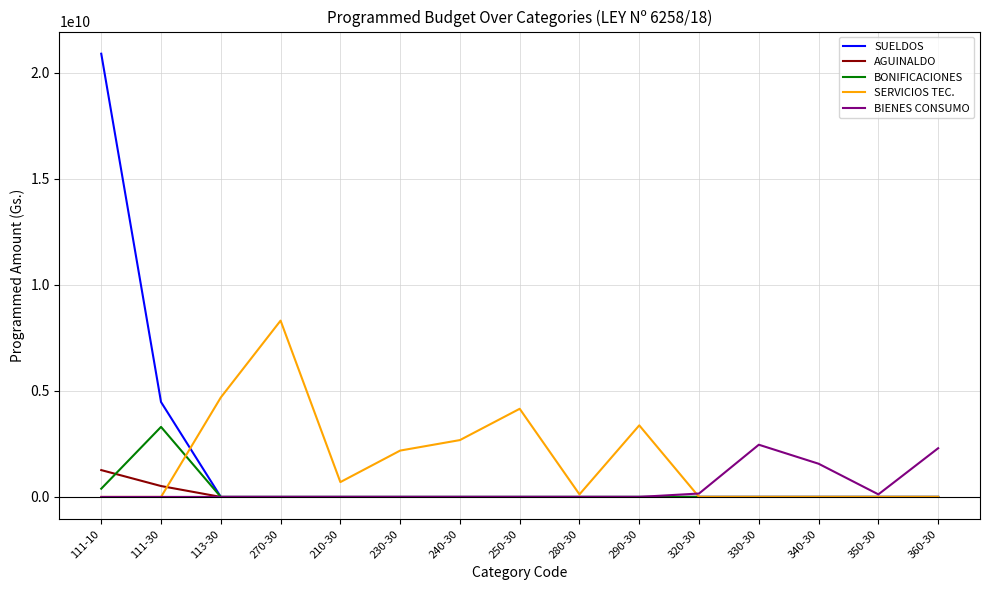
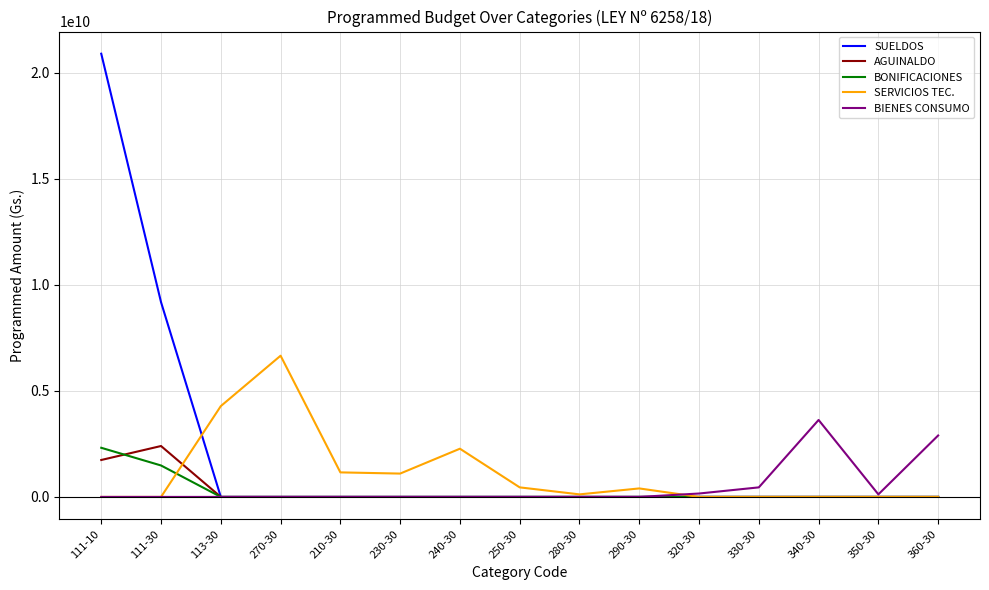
  {
    "SUELDOS": {
      "111-10": 20900000000,
-     "111-30": 4500000000
+     "111-30": 9200000000
    },
    "AGUINALDO": {
-     "111-10": 1300000000,
-     "111-30": 500000000
+     "111-10": 1700000000,
+     "111-30": 2400000000
    },
    "BONIFICACIONES": {
-     "111-10": 400000000,
-     "111-30": 3300000000
+     "111-10": 2300000000,
+     "111-30": 1500000000
    },
    "SERVICIOS TEC.": {
-     "113-30": 4700000000,
-     "270-30": 8300000000,
-     "210-30": 700000000,
-     "230-30": 2200000000,
-     "240-30": 2700000000,
-     "250-30": 4200000000,
-     "290-30": 3400000000
+     "113-30": 4300000000,
+     "270-30": 6700000000,
+     "210-30": 1200000000,
+     "230-30": 1100000000,
+     "240-30": 2300000000,
+     "250-30": 500000000,
+     "290-30": 400000000
    },
    "BIENES CONSUMO": {
      "320-30": 200000000,
-     "330-30": 2500000000,
-     "340-30": 1600000000,
-     "360-30": 2300000000
+     "330-30": 400000000,
+     "340-30": 3600000000,
+     "360-30": 2900000000
    }
  }
